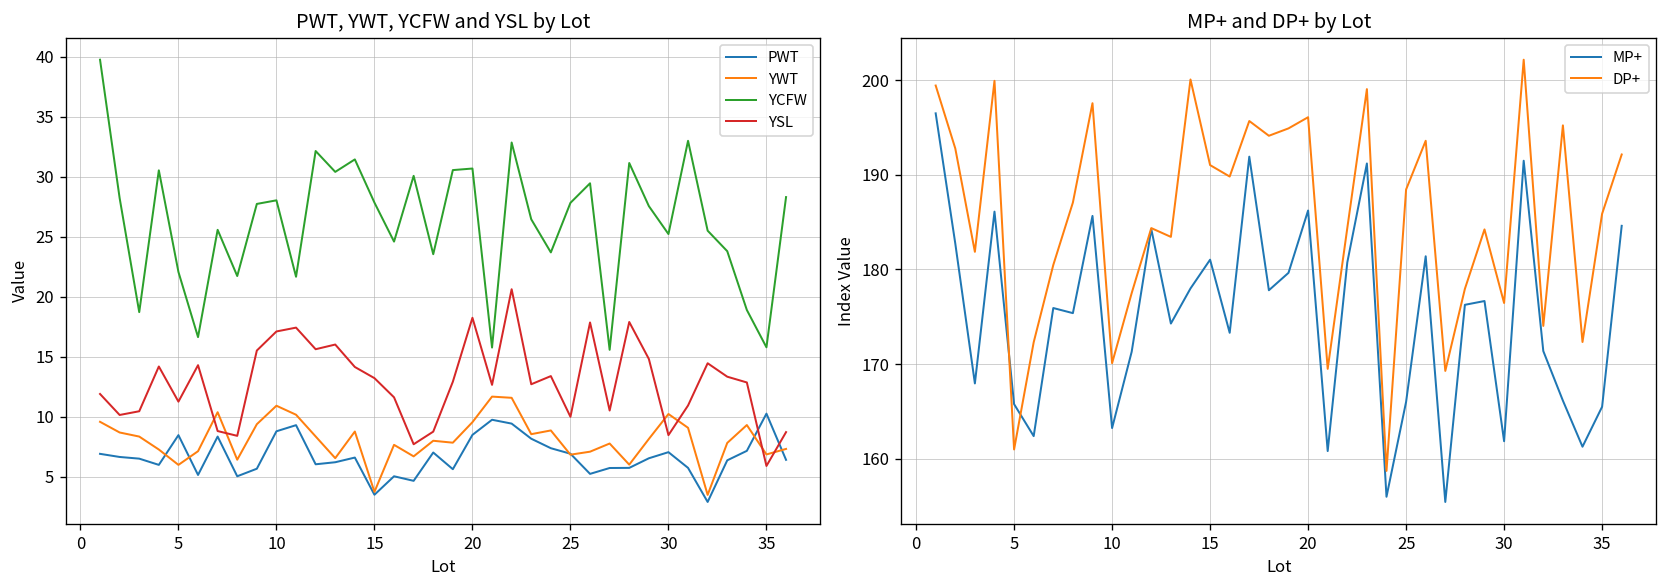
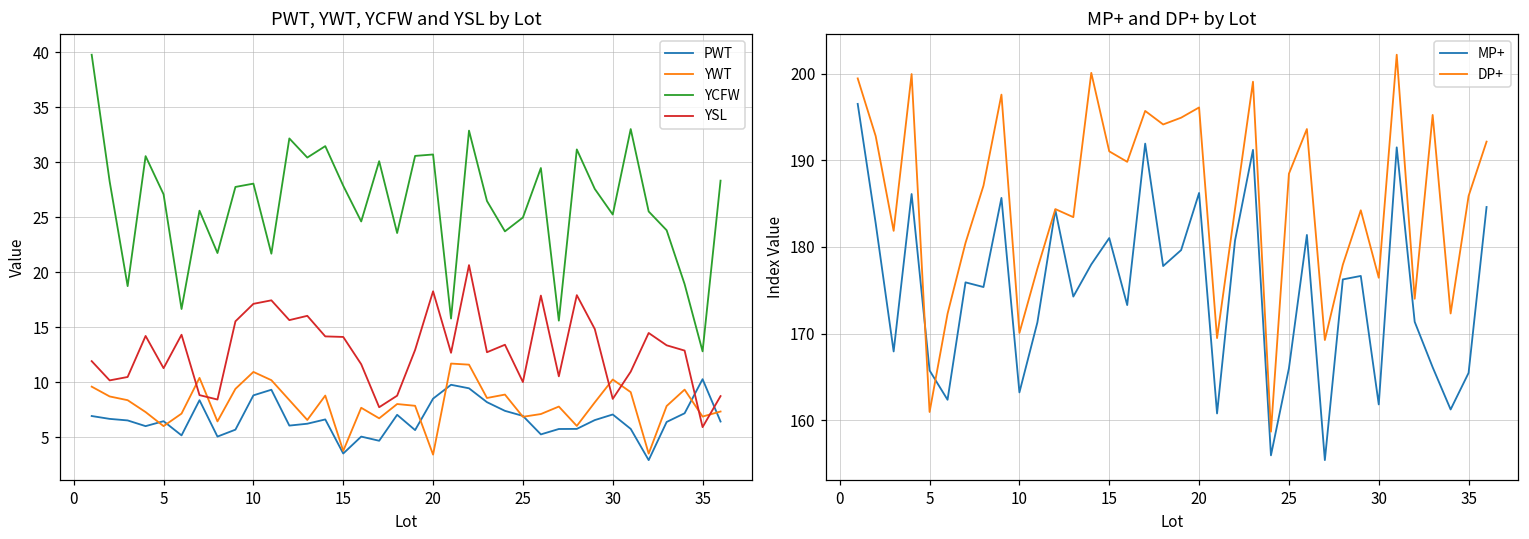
  {
    "PWT, YWT, YCFW and YSL by Lot": {
      "PWT": {
-       "5": 8,
+       "5": 6,
        "10": 9,
        "20": 9,
        "30": 7,
        "35": 10
      },
      "YWT": {
        "5": 6,
        "10": 11,
-       "20": 10,
+       "20": 3,
        "30": 10,
        "35": 7
      },
      "YCFW": {
-       "5": 22,
+       "5": 27,
        "10": 28,
        "15": 28,
        "20": 31,
-       "25": 28,
+       "25": 25,
        "30": 25,
-       "35": 16
+       "35": 13
      },
      "YSL": {
        "5": 11,
        "10": 17,
-       "15": 13,
+       "15": 14,
        "20": 18,
        "25": 10,
        "30": 8,
        "35": 6
      }
    },
    "MP+ and DP+ by Lot": {
      "MP+": {
        "5": 166,
        "10": 163,
        "15": 181,
        "20": 186,
        "25": 166,
        "30": 162,
        "35": 165
      },
      "DP+": {
        "5": 161,
        "10": 170,
        "15": 191,
        "20": 196,
        "25": 188,
        "30": 176,
        "35": 186
      }
    }
  }
